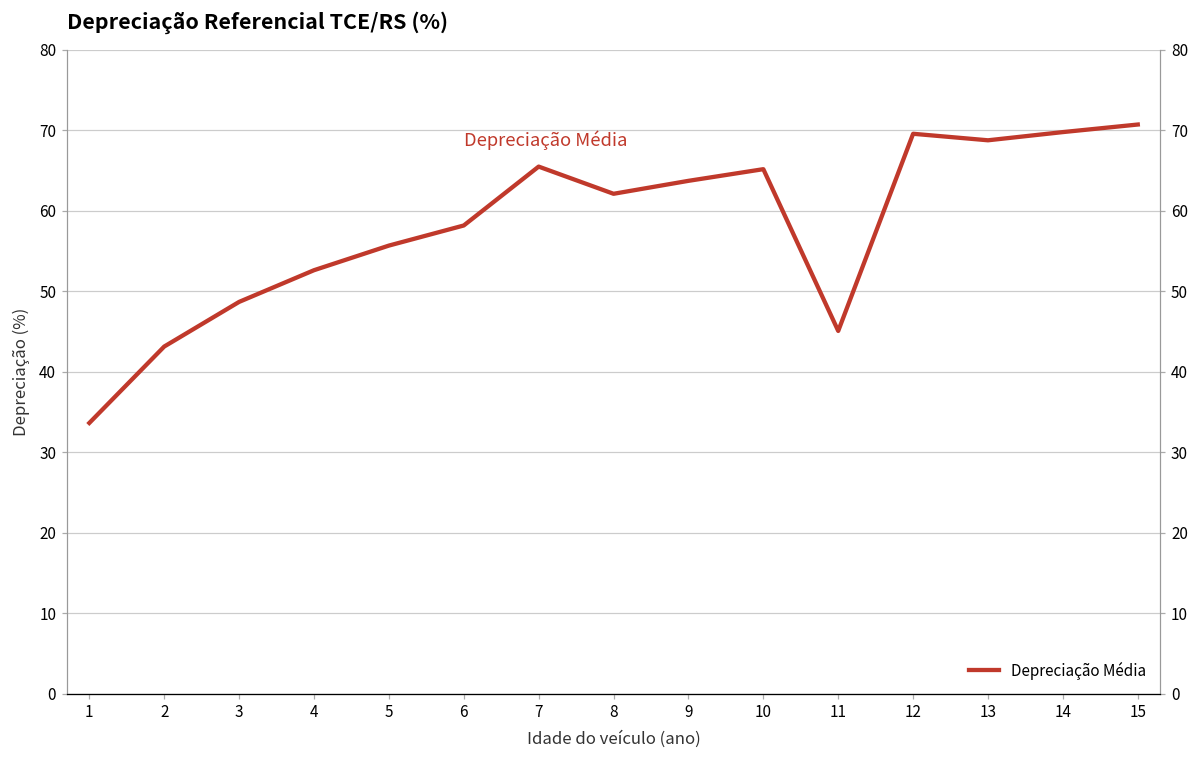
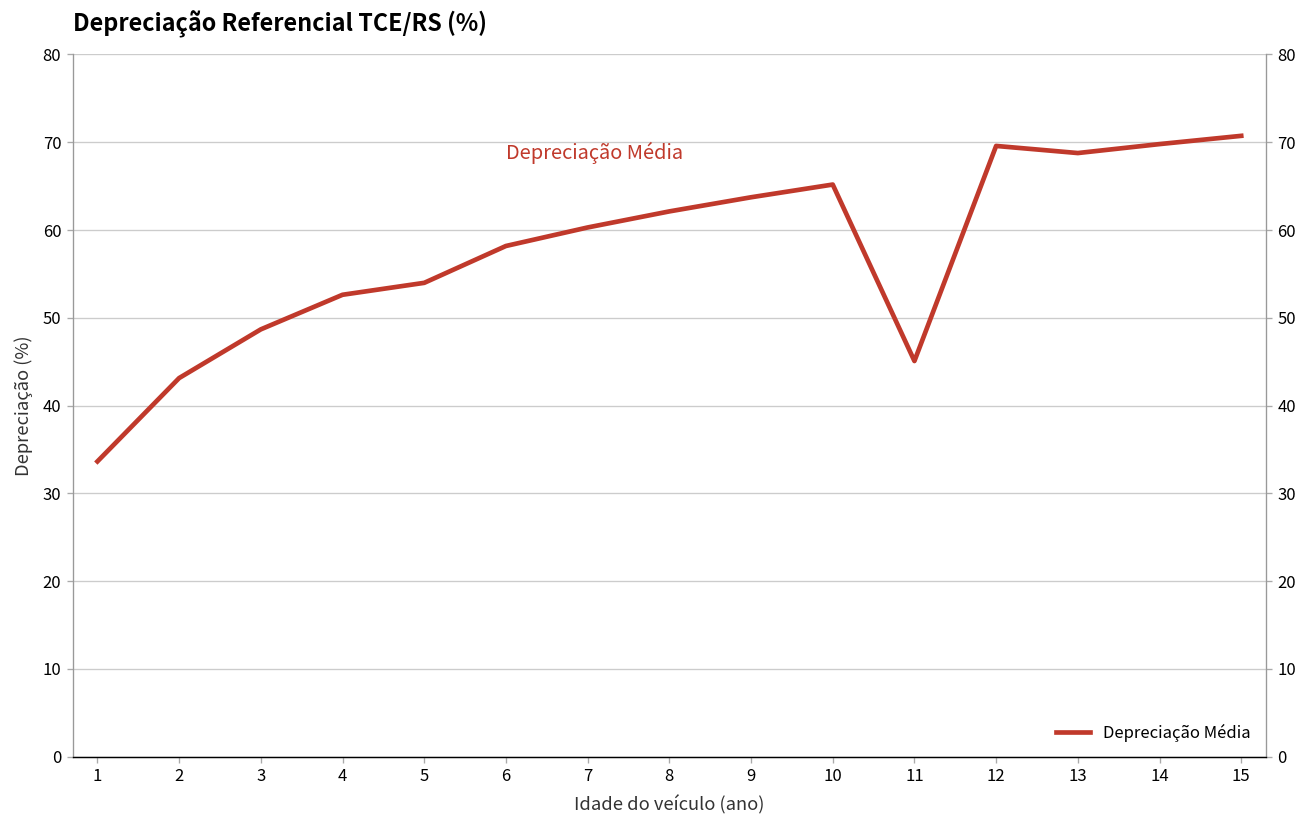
  {
    "1": 34,
    "2": 43,
    "3": 49,
    "4": 53,
-   "5": 56,
+   "5": 54,
    "6": 58,
-   "7": 66,
+   "7": 60,
    "8": 62,
    "9": 64,
    "10": 65,
    "11": 45,
    "12": 70,
    "13": 69,
    "14": 70,
    "15": 71
  }
